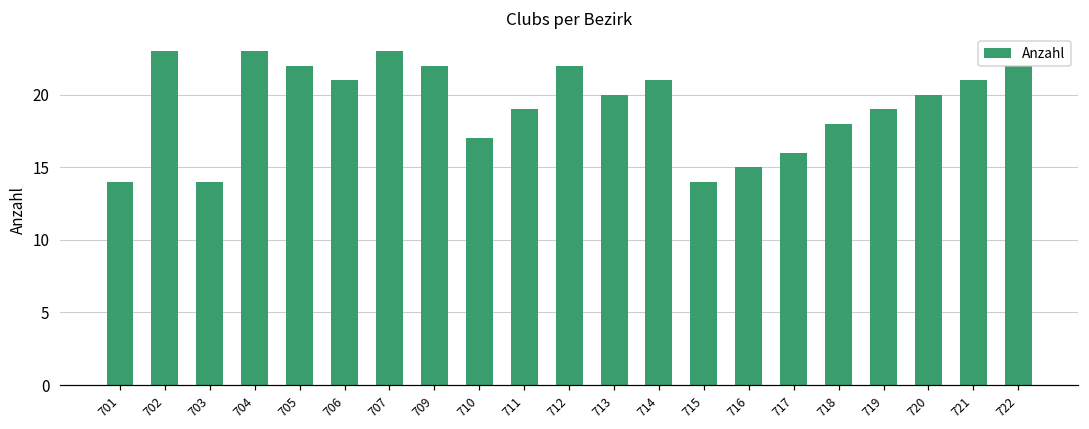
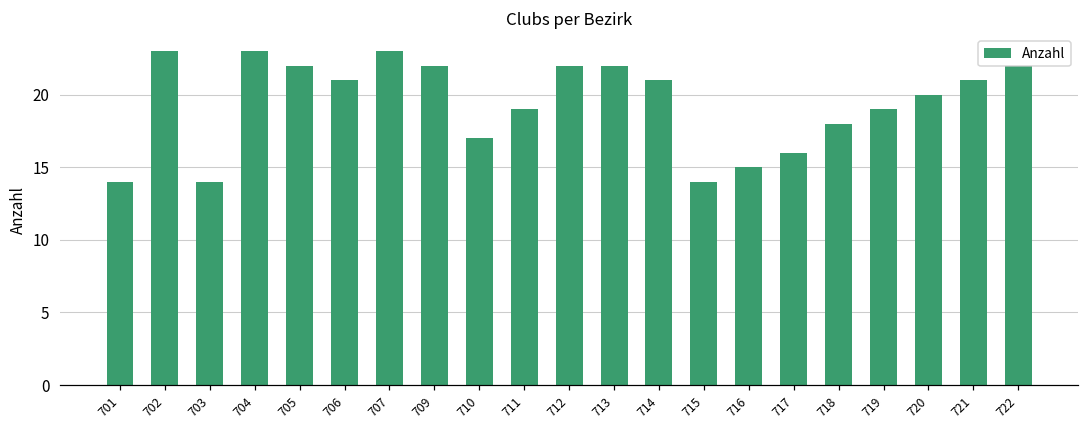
  {
    "701": 14,
    "702": 23,
    "703": 14,
    "704": 23,
    "705": 22,
    "706": 21,
    "707": 23,
    "709": 22,
    "710": 17,
    "711": 19,
    "712": 22,
-   "713": 20,
+   "713": 22,
    "714": 21,
    "715": 14,
    "716": 15,
    "717": 16,
    "718": 18,
    "719": 19,
    "720": 20,
    "721": 21
  }
